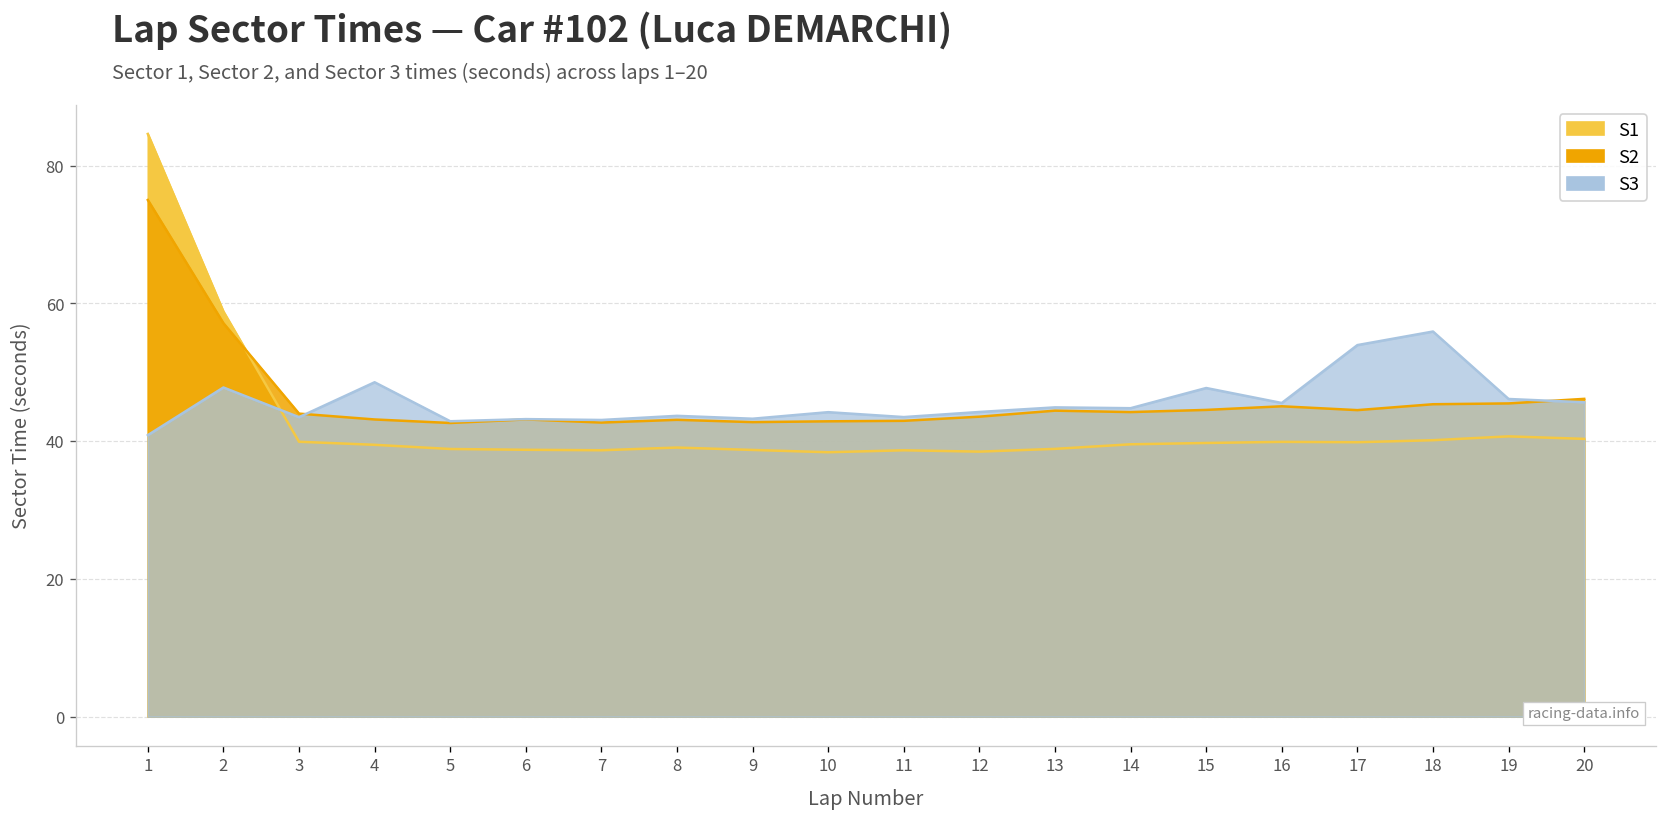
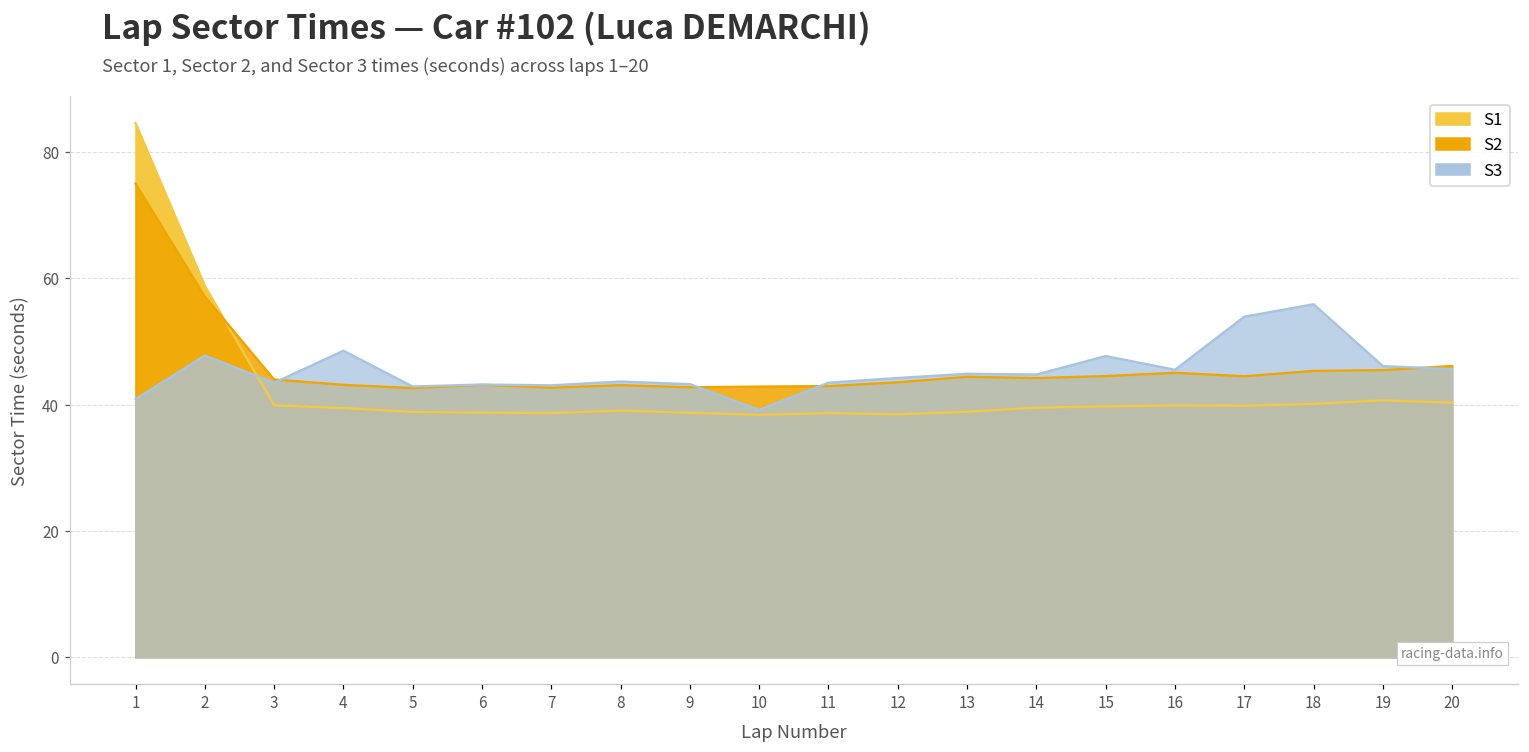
  {
    "S3": {
      "1": 41,
      "2": 48,
      "3": 43,
      "4": 49,
      "8": 44,
      "9": 43,
-     "10": 44,
+     "10": 39,
      "11": 43,
      "12": 44,
      "13": 45,
      "14": 45,
      "15": 48,
      "16": 46,
      "17": 54,
      "18": 56,
      "19": 46,
      "20": 46
    }
  }
